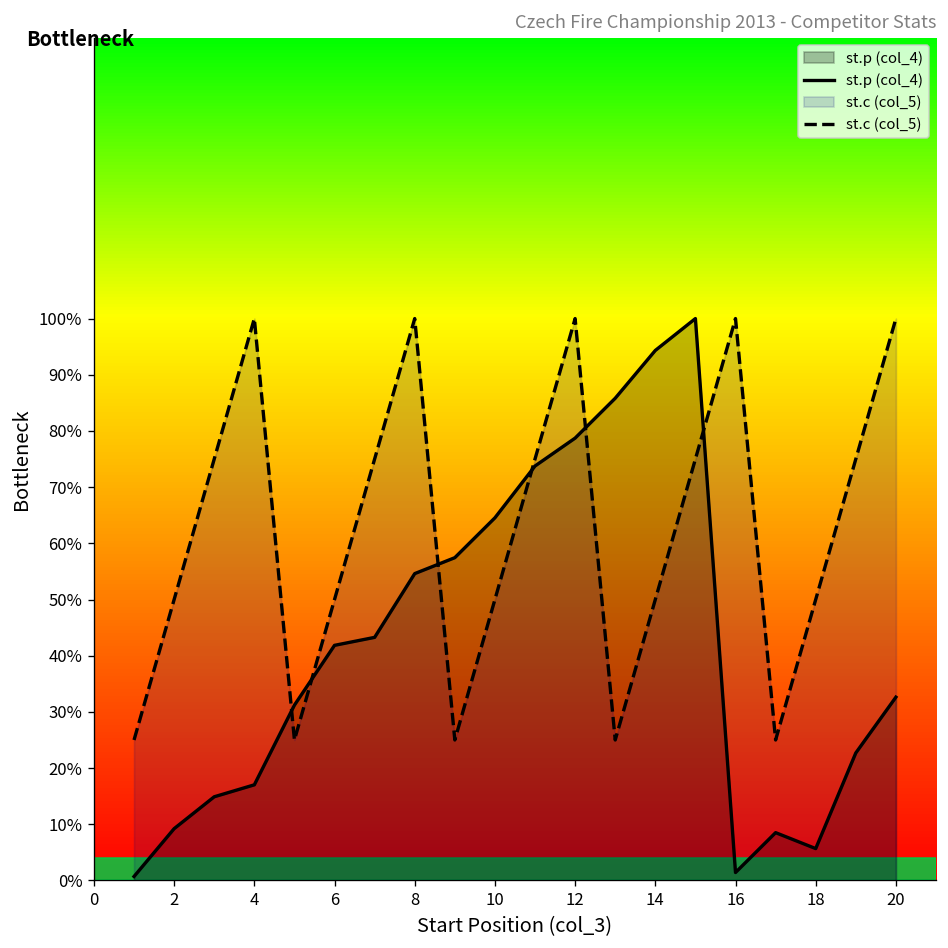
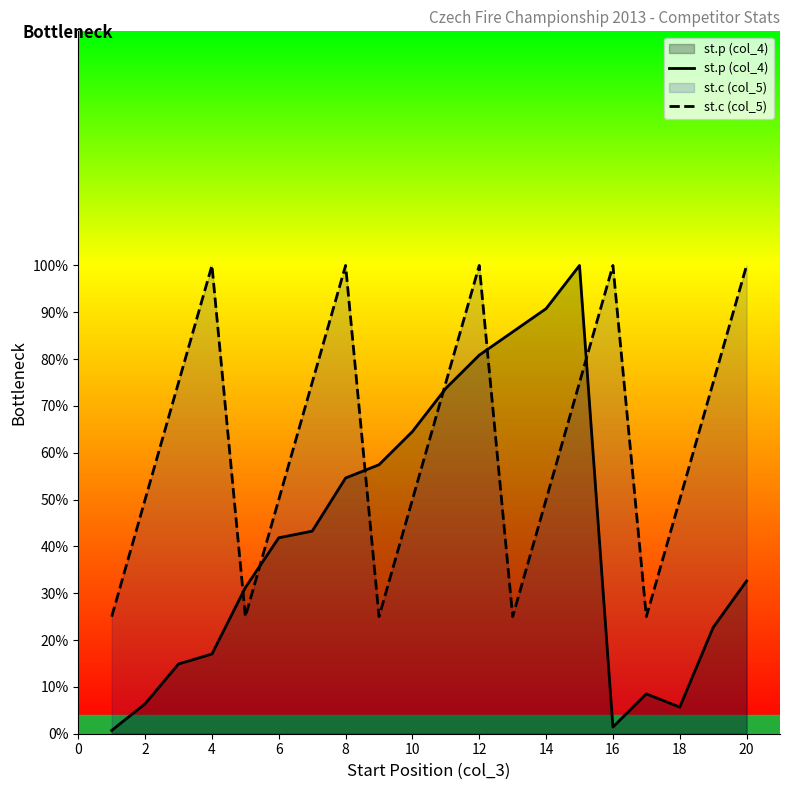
  {
    "st.p (col_4)": {
-     "2": "9%",
+     "2": "6%",
      "4": "17%",
      "6": "42%",
      "8": "55%",
      "10": "65%",
-     "12": "79%",
-     "14": "94%",
+     "12": "81%",
+     "14": "91%",
      "18": "6%",
      "20": "33%"
    }
  }
